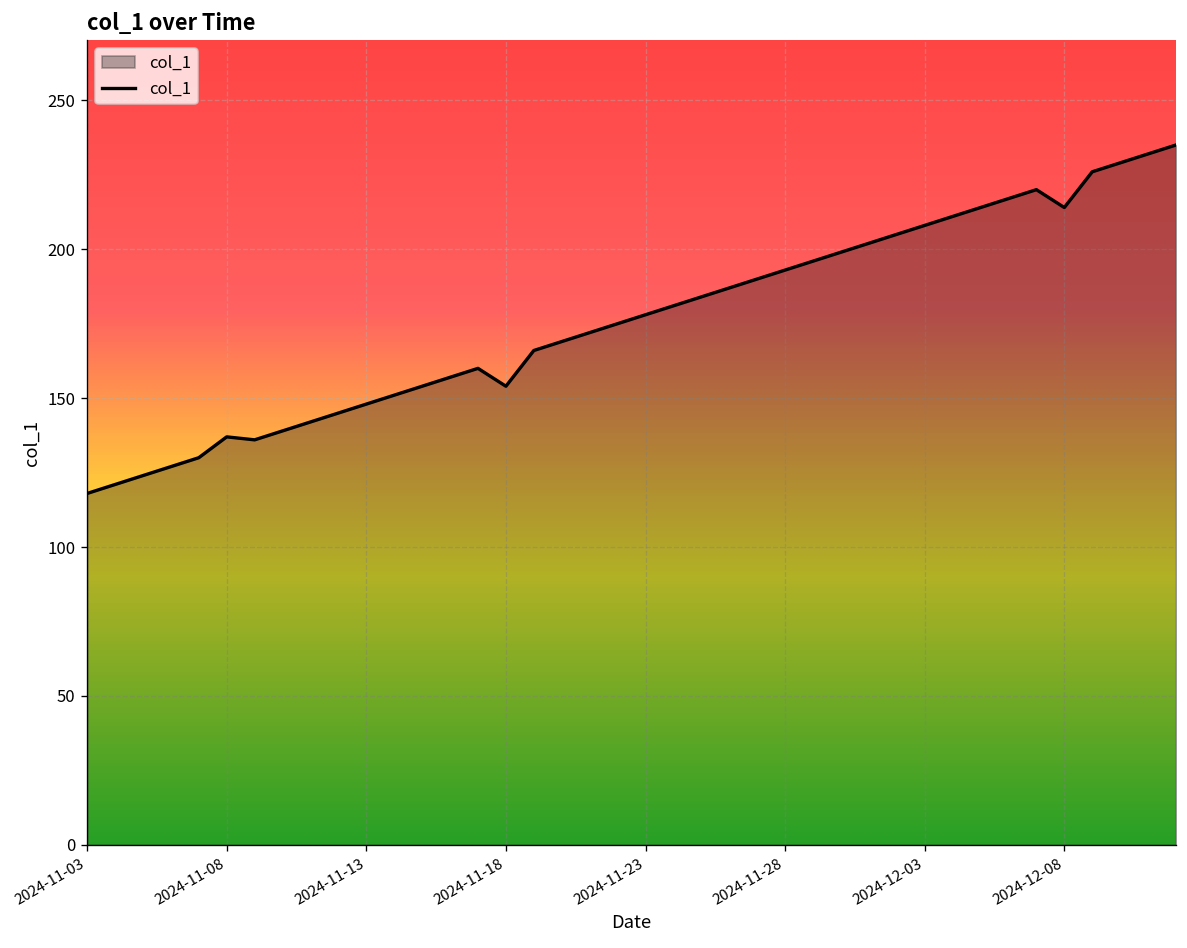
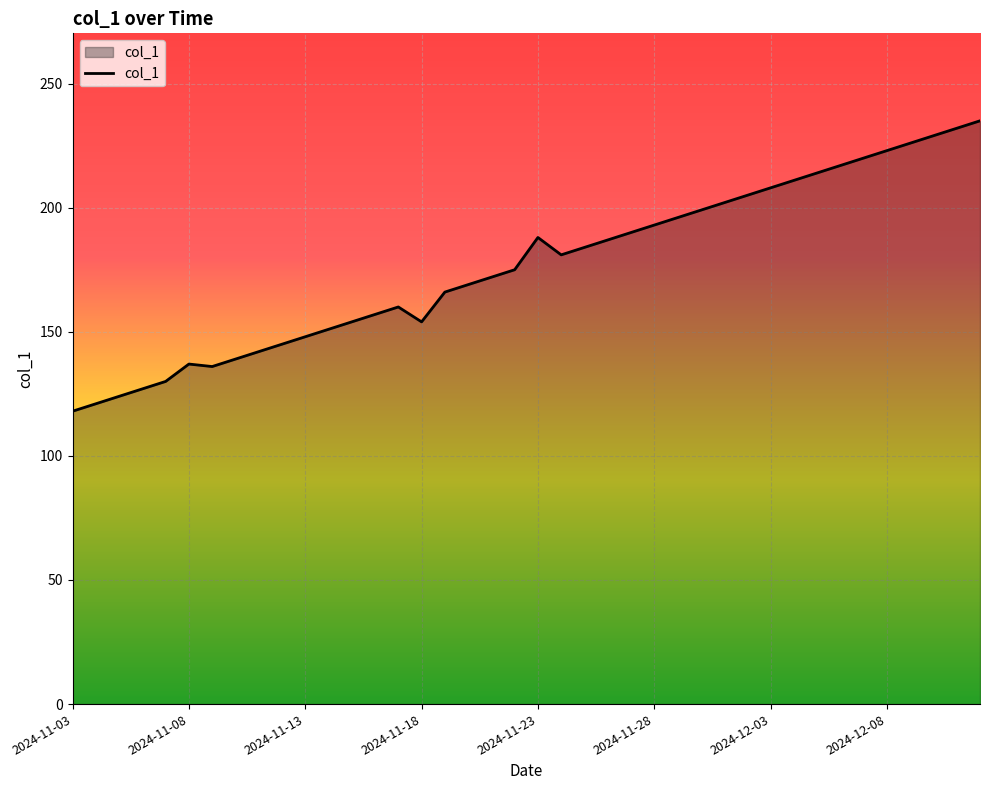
  {
    "2024-11-03": 118,
    "2024-11-08": 137,
    "2024-11-13": 148,
    "2024-11-18": 154,
-   "2024-11-23": 178,
+   "2024-11-23": 188,
    "2024-11-28": 193,
    "2024-12-03": 208,
-   "2024-12-08": 214
+   "2024-12-08": 223
  }
